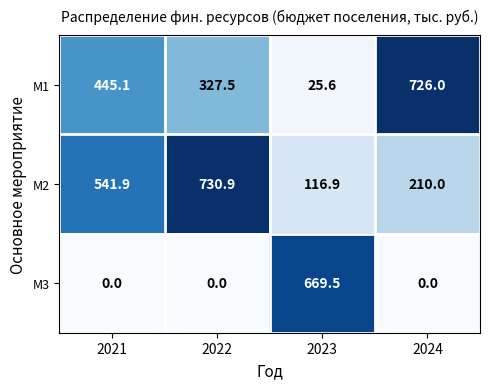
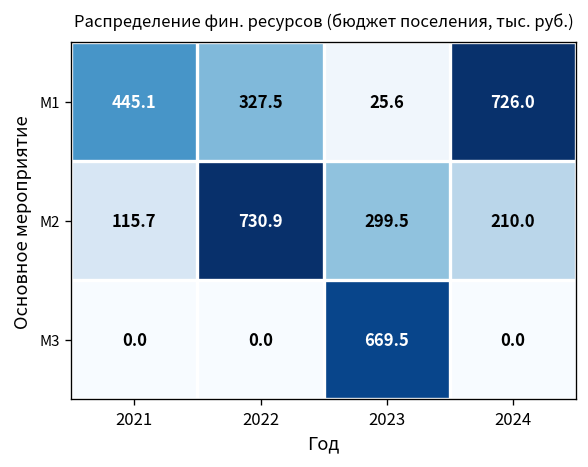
  {
    "М1": {
      "2021": 445.1,
      "2022": 327.5,
      "2023": 25.6,
      "2024": 726.0
    },
    "М2": {
-     "2021": 541.9,
+     "2021": 115.7,
      "2022": 730.9,
-     "2023": 116.9,
+     "2023": 299.5,
      "2024": 210.0
    },
    "М3": {
      "2021": 0.0,
      "2022": 0.0,
      "2023": 669.5,
      "2024": 0.0
    }
  }
